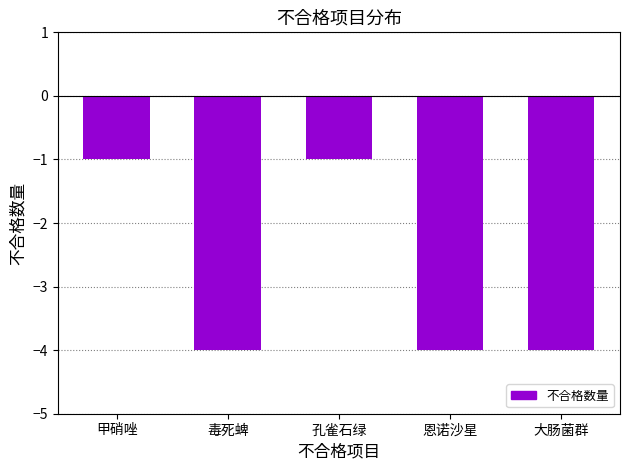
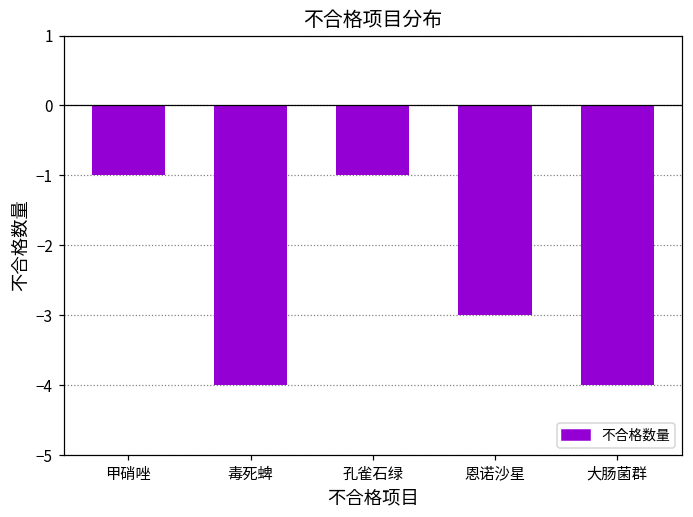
  {
    "甲硝唑": -1.0,
    "毒死蜱": -4.0,
    "孔雀石绿": -1.0,
-   "恩诺沙星": -4.0,
+   "恩诺沙星": -3.0,
    "大肠菌群": -4.0
  }
